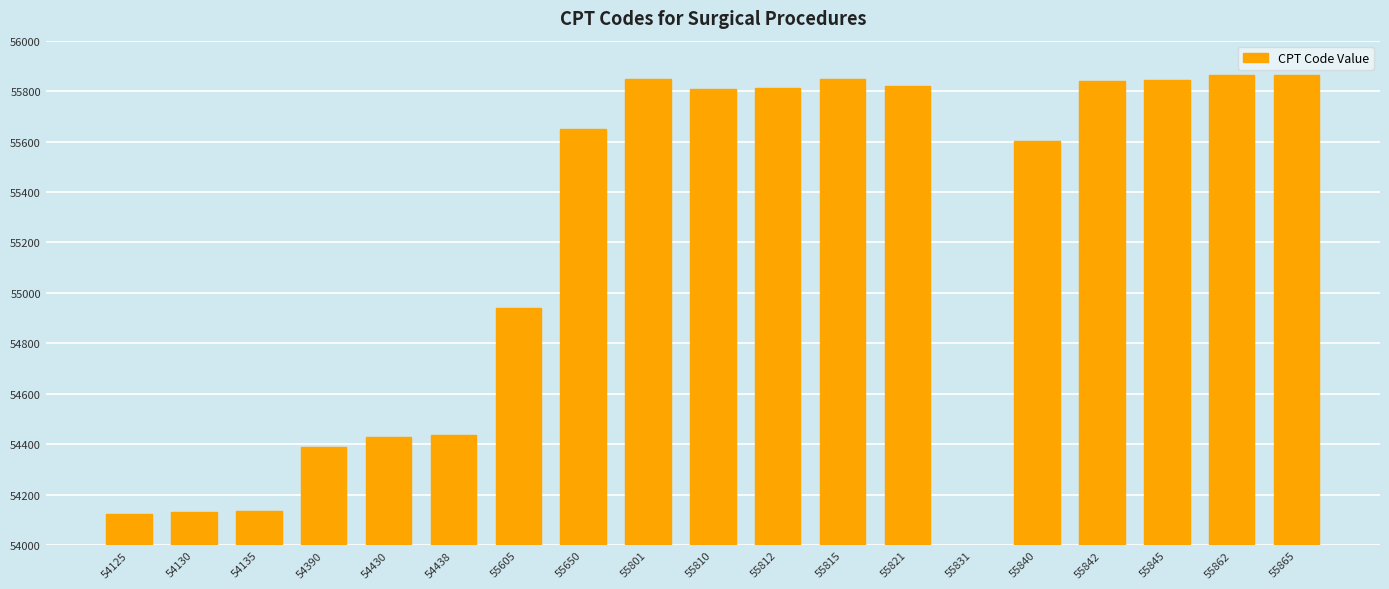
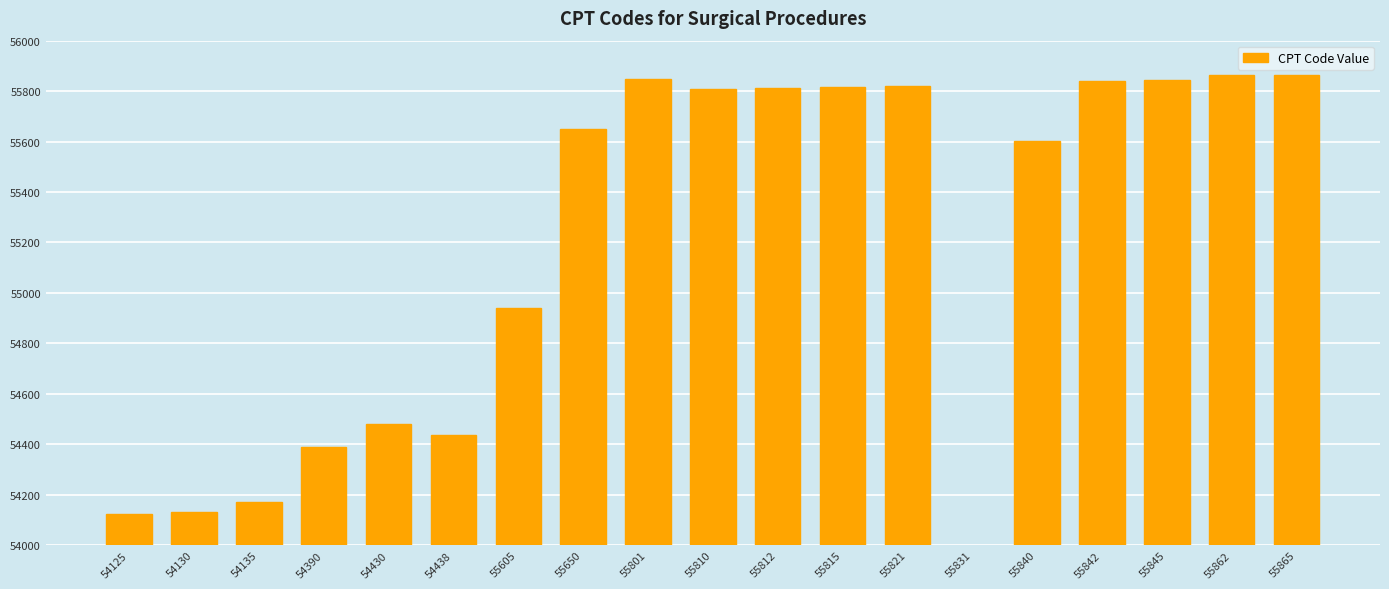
  {
    "54125": 54130,
    "54130": 54130,
-   "54135": 54140,
+   "54135": 54170,
    "54390": 54390,
-   "54430": 54430,
+   "54430": 54480,
    "54438": 54440,
    "55605": 54940,
    "55650": 55650,
    "55801": 55850,
    "55810": 55810,
    "55812": 55810,
-   "55815": 55850,
+   "55815": 55820,
    "55821": 55820,
    "55840": 55600,
    "55842": 55840,
    "55845": 55850,
    "55862": 55860,
    "55865": 55870
  }
